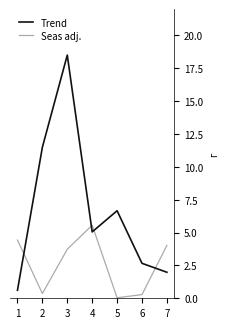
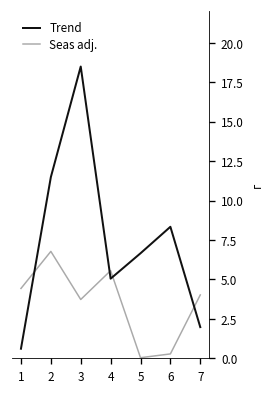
  {
    "Trend": {
      "1": 0.6,
      "2": 11.5,
      "3": 18.5,
      "4": 5.1,
      "5": 6.7,
-     "6": 2.7,
+     "6": 8.3,
      "7": 2.0
    },
    "Seas adj.": {
      "1": 4.4,
-     "2": 0.4,
+     "2": 6.8,
      "3": 3.7,
      "4": 5.6,
      "5": 0.0,
      "6": 0.3,
      "7": 4.0
    }
  }
